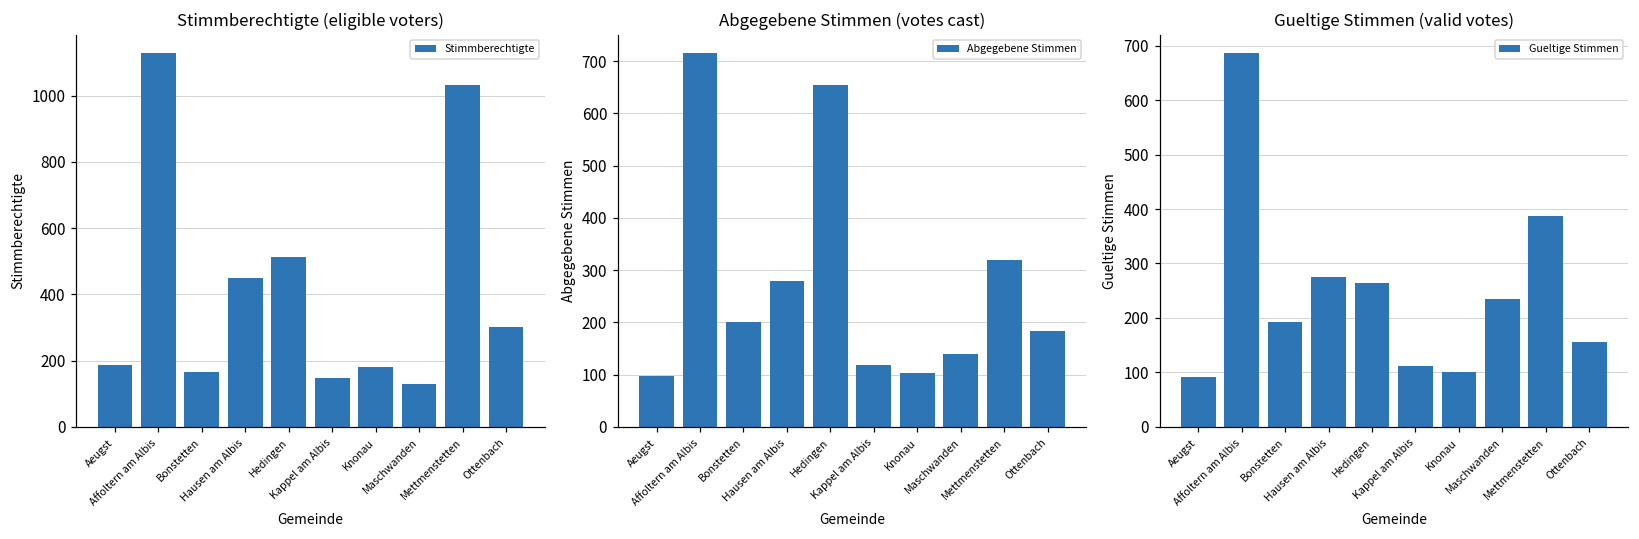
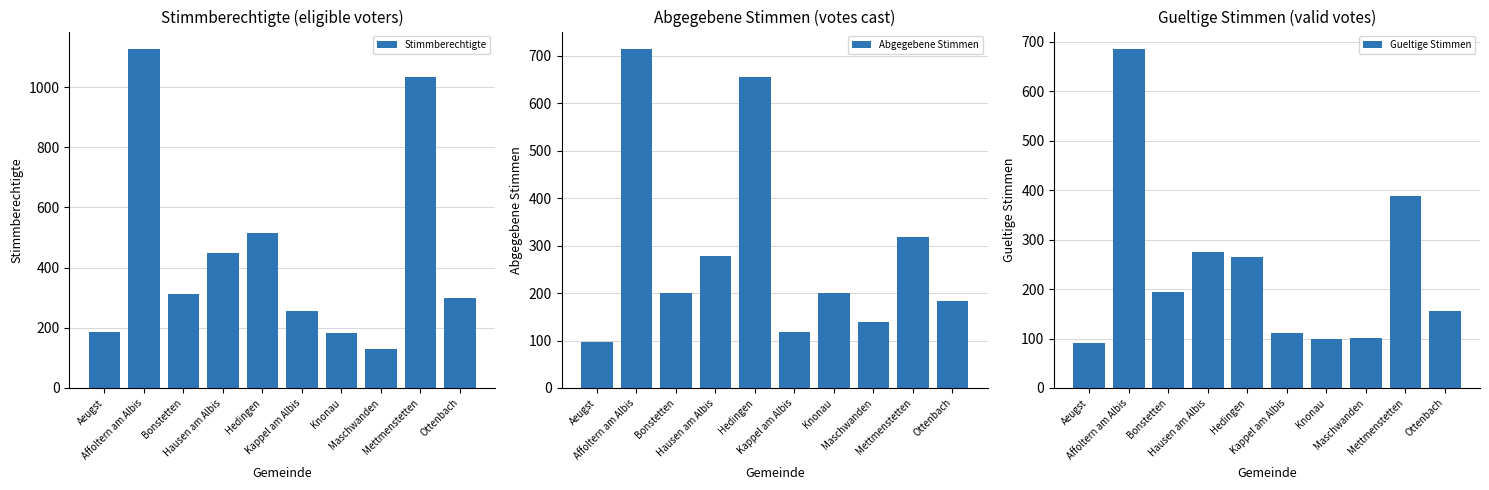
  {
    "Stimmberechtigte (eligible voters)": {
      "Aeugst": 190,
      "Affoltern am Albis": 1130,
-     "Bonstetten": 170,
+     "Bonstetten": 310,
      "Hausen am Albis": 450,
      "Hedingen": 510,
-     "Kappel am Albis": 150,
+     "Kappel am Albis": 260,
      "Knonau": 180,
      "Maschwanden": 130,
      "Mettmenstetten": 1030,
      "Ottenbach": 300
    },
    "Abgegebene Stimmen (votes cast)": {
      "Aeugst": 100,
      "Affoltern am Albis": 720,
      "Bonstetten": 200,
      "Hausen am Albis": 280,
      "Hedingen": 650,
      "Kappel am Albis": 120,
-     "Knonau": 100,
+     "Knonau": 200,
      "Maschwanden": 140,
      "Mettmenstetten": 320,
      "Ottenbach": 180
    },
    "Gueltige Stimmen (valid votes)": {
      "Aeugst": 90,
      "Affoltern am Albis": 690,
      "Bonstetten": 190,
      "Hausen am Albis": 280,
      "Hedingen": 260,
      "Kappel am Albis": 110,
      "Knonau": 100,
-     "Maschwanden": 240,
+     "Maschwanden": 100,
      "Mettmenstetten": 390,
      "Ottenbach": 160
    }
  }
